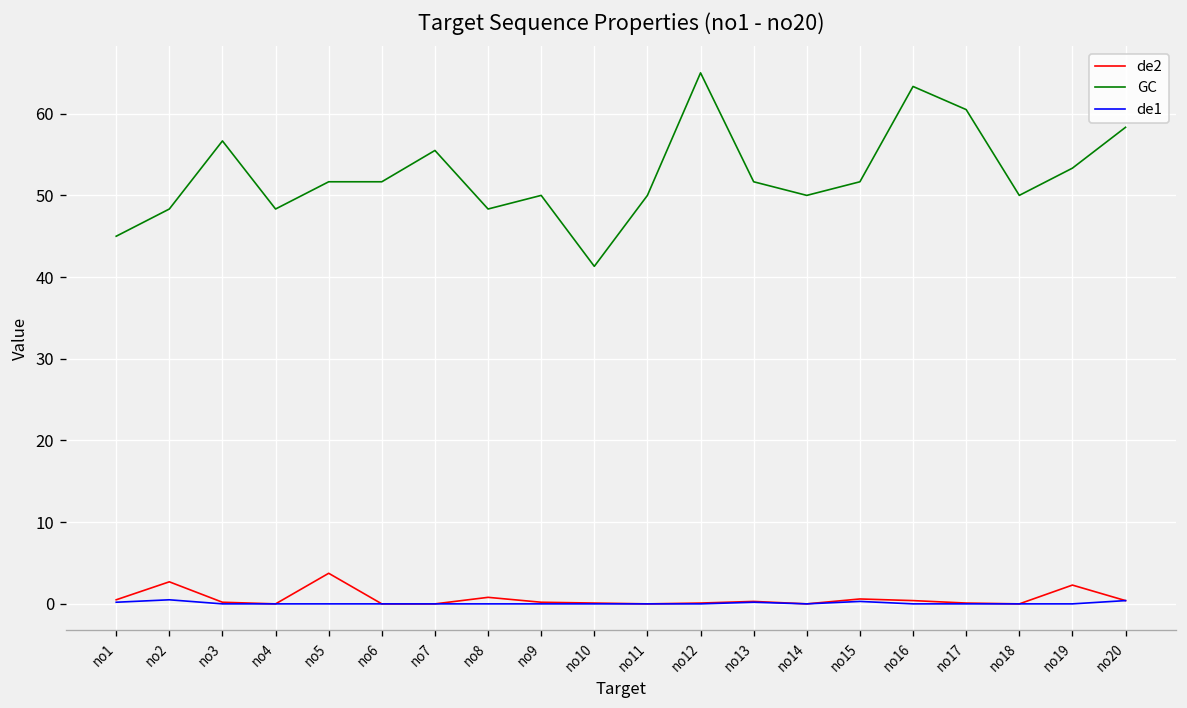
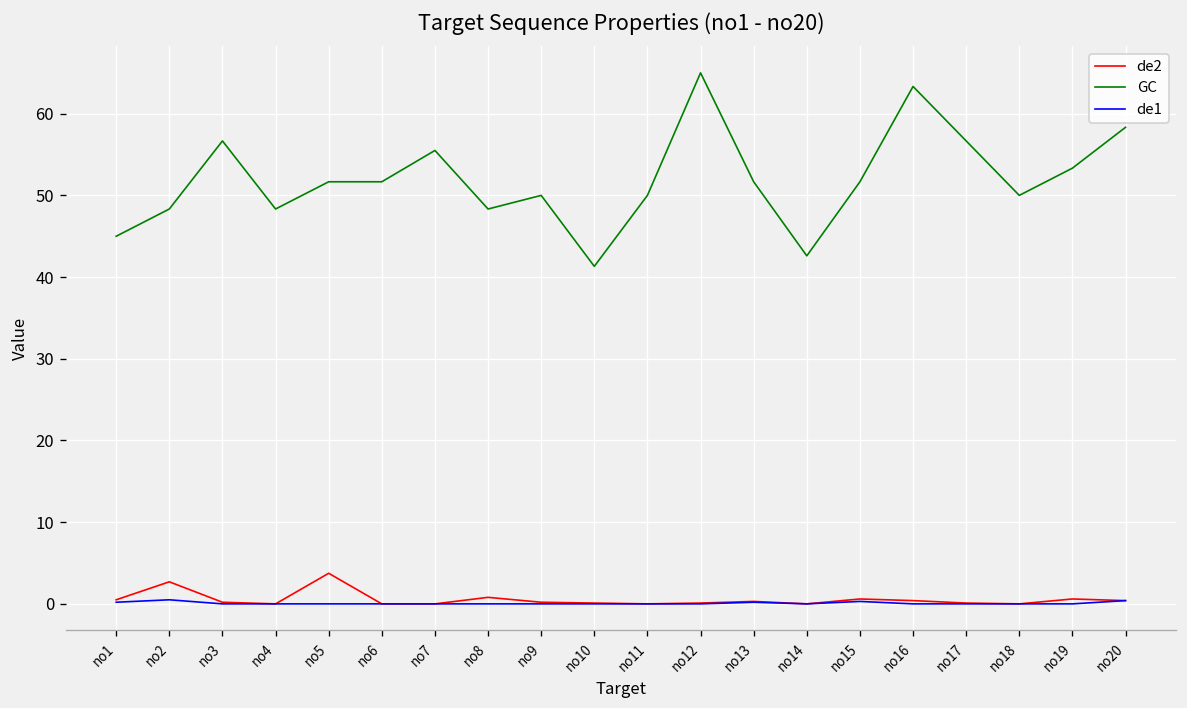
  {
    "de2": {
      "no2": 3,
      "no5": 4,
      "no8": 1,
      "no16": 0,
-     "no19": 2
+     "no19": 1
    },
    "GC": {
      "no1": 45,
      "no2": 48,
      "no3": 57,
      "no4": 48,
      "no5": 52,
      "no6": 52,
      "no7": 56,
      "no8": 48,
      "no9": 50,
      "no10": 41,
      "no11": 50,
      "no12": 65,
      "no13": 52,
-     "no14": 50,
+     "no14": 43,
      "no15": 52,
      "no16": 63,
-     "no17": 61,
+     "no17": 57,
      "no18": 50,
      "no19": 53
    },
    "de1": {
      "no2": 1,
      "no5": 0,
      "no8": 0,
      "no16": 0,
      "no19": 0
    }
  }
